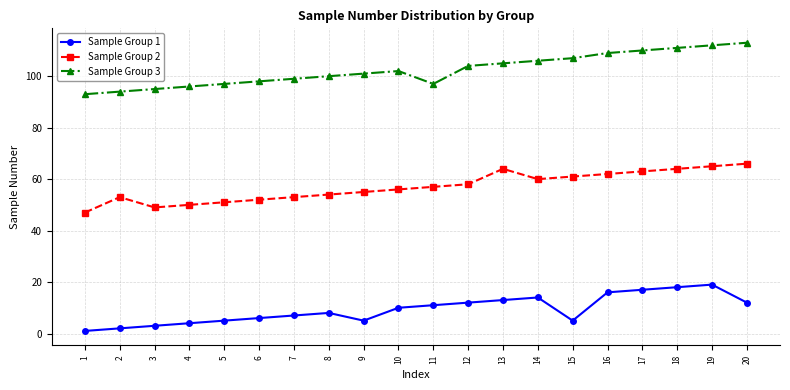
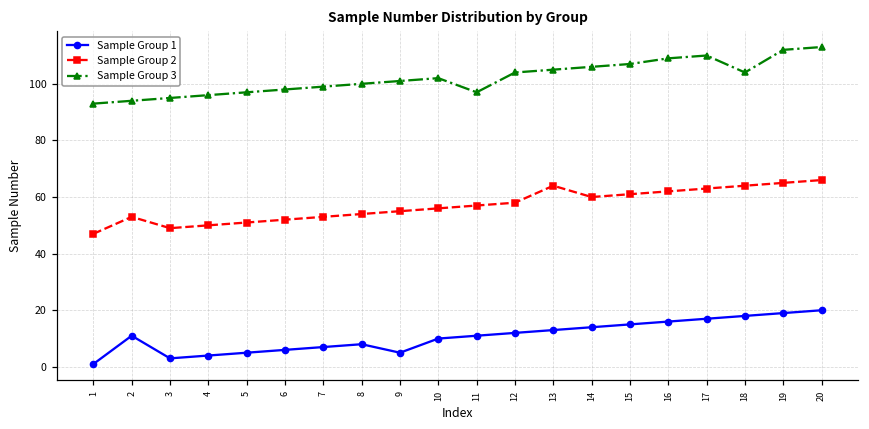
  {
    "Sample Group 1": {
      "1": 1,
-     "2": 2,
+     "2": 11,
      "3": 3,
      "4": 4,
      "5": 5,
      "6": 6,
      "7": 7,
      "8": 8,
      "9": 5,
      "10": 10,
      "11": 11,
      "12": 12,
      "13": 13,
      "14": 14,
-     "15": 5,
+     "15": 15,
      "16": 16,
      "17": 17,
      "18": 18,
      "19": 19,
-     "20": 12
+     "20": 20
    },
    "Sample Group 2": {
      "1": 47,
      "2": 53,
      "3": 49,
      "4": 50,
      "5": 51,
      "6": 52,
      "7": 53,
      "8": 54,
      "9": 55,
      "10": 56,
      "11": 57,
      "12": 58,
      "13": 64,
      "14": 60,
      "15": 61,
      "16": 62,
      "17": 63,
      "18": 64,
      "19": 65,
      "20": 66
    },
    "Sample Group 3": {
      "1": 93,
      "2": 94,
      "3": 95,
      "4": 96,
      "5": 97,
      "6": 98,
      "7": 99,
      "8": 100,
      "9": 101,
      "10": 102,
      "11": 97,
      "12": 104,
      "13": 105,
      "14": 106,
      "15": 107,
      "16": 109,
      "17": 110,
-     "18": 111,
+     "18": 104,
      "19": 112,
      "20": 113
    }
  }
